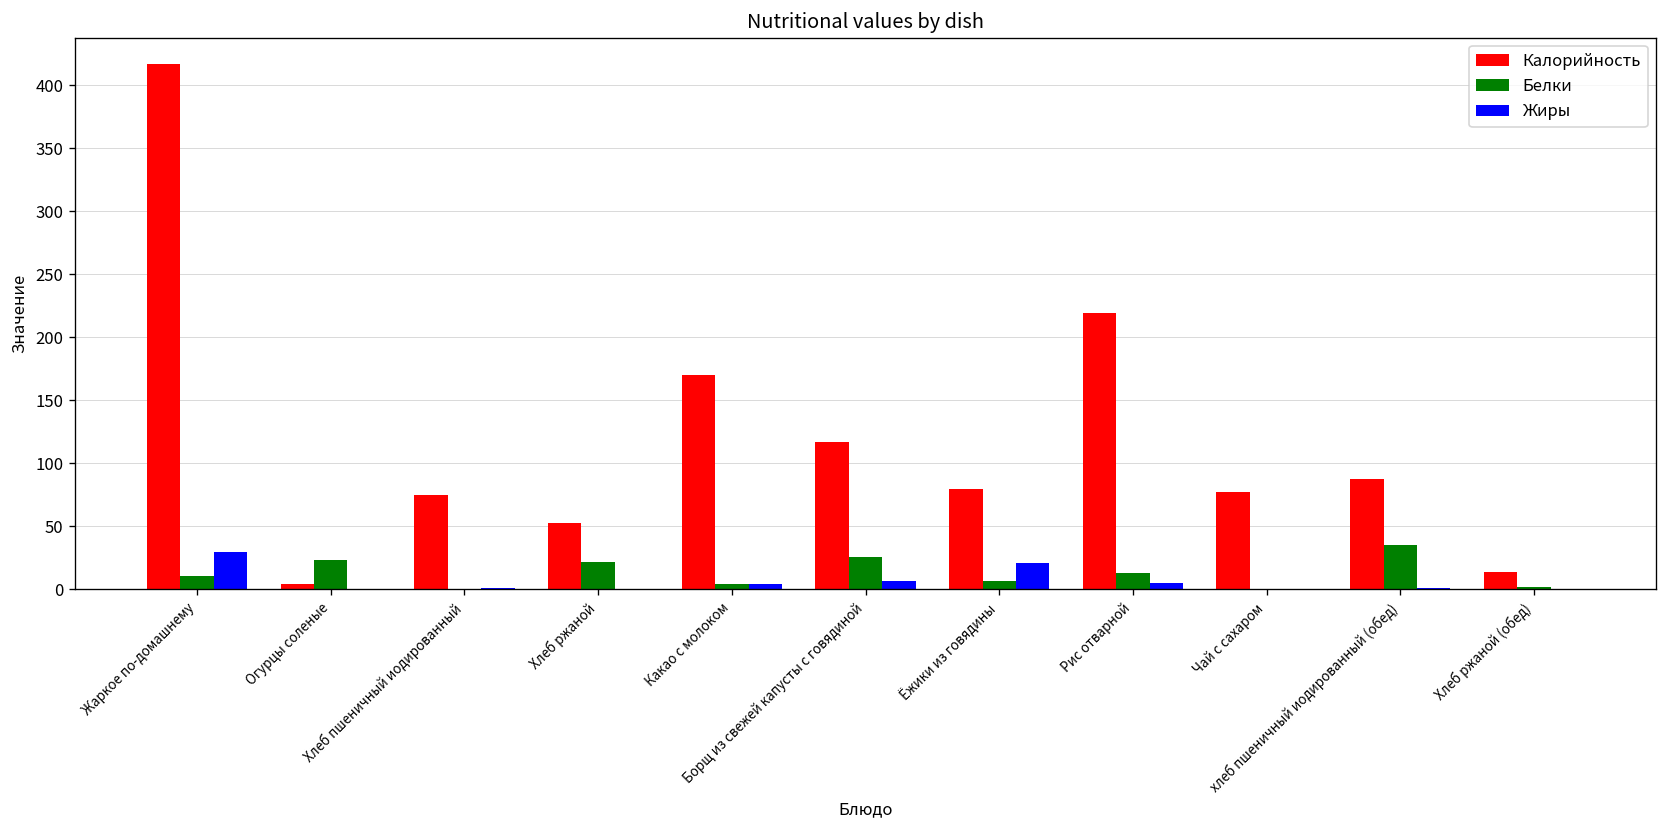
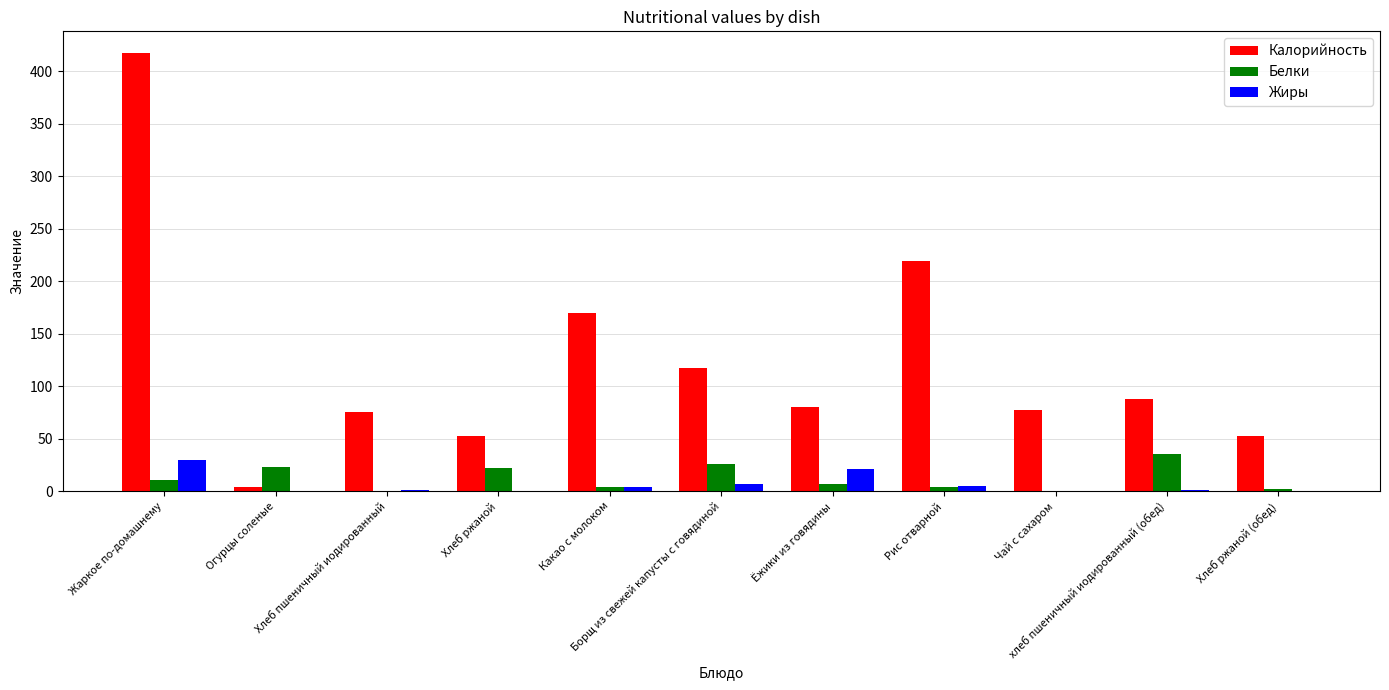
  {
    "Калорийность": {
      "Жаркое по-домашнему": 417,
      "Огурцы соленые": 4,
      "Хлеб пшеничный иодированный": 75,
      "Хлеб ржаной": 53,
      "Какао с молоком": 170,
      "Борщ из свежей капусты с говядиной": 117,
      "Ёжики из говядины": 80,
      "Рис отварной": 219,
      "Чай с сахаром": 77,
      "хлеб пшеничный иодированный (обед)": 88,
-     "Хлеб ржаной (обед)": 14
+     "Хлеб ржаной (обед)": 53
    },
    "Белки": {
      "Жаркое по-домашнему": 11,
      "Огурцы соленые": 23,
      "Хлеб пшеничный иодированный": 0,
      "Хлеб ржаной": 22,
      "Какао с молоком": 4,
      "Борщ из свежей капусты с говядиной": 26,
      "Ёжики из говядины": 7,
-     "Рис отварной": 13,
+     "Рис отварной": 4,
      "Чай с сахаром": 0,
      "хлеб пшеничный иодированный (обед)": 35
    },
    "Жиры": {
      "Жаркое по-домашнему": 30,
      "Огурцы соленые": 0,
      "Хлеб ржаной": 0,
      "Какао с молоком": 4,
      "Борщ из свежей капусты с говядиной": 7,
      "Ёжики из говядины": 21,
      "Рис отварной": 5,
      "Чай с сахаром": 0,
      "Хлеб ржаной (обед)": 0
    }
  }
